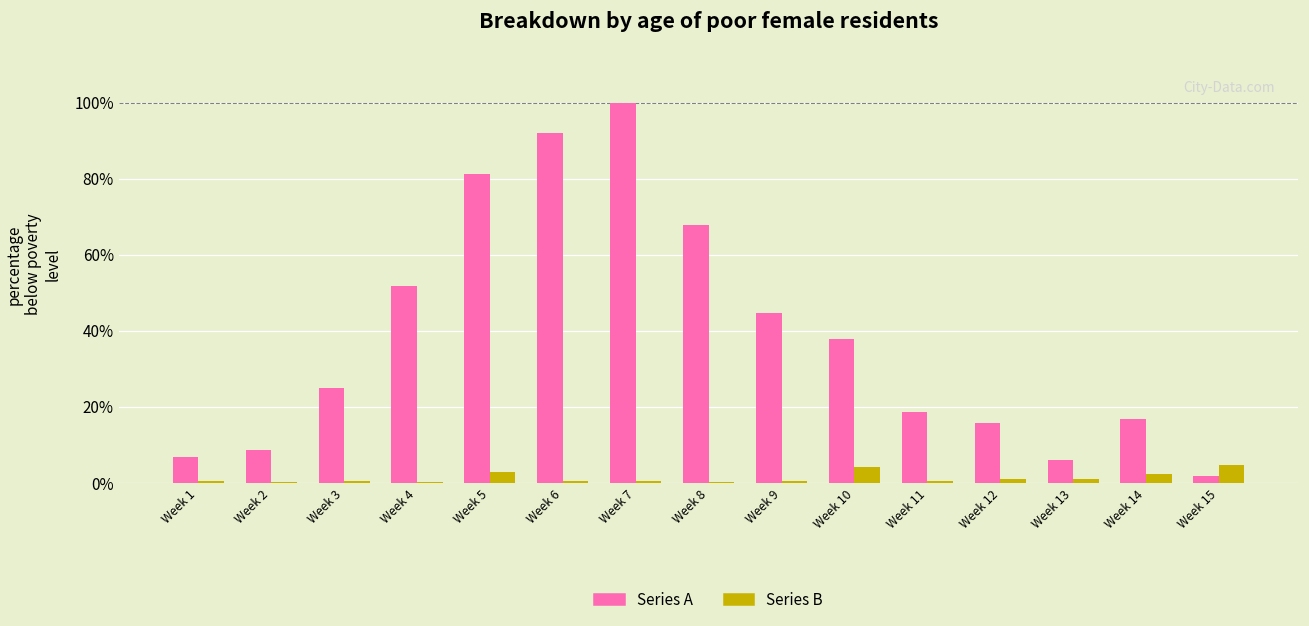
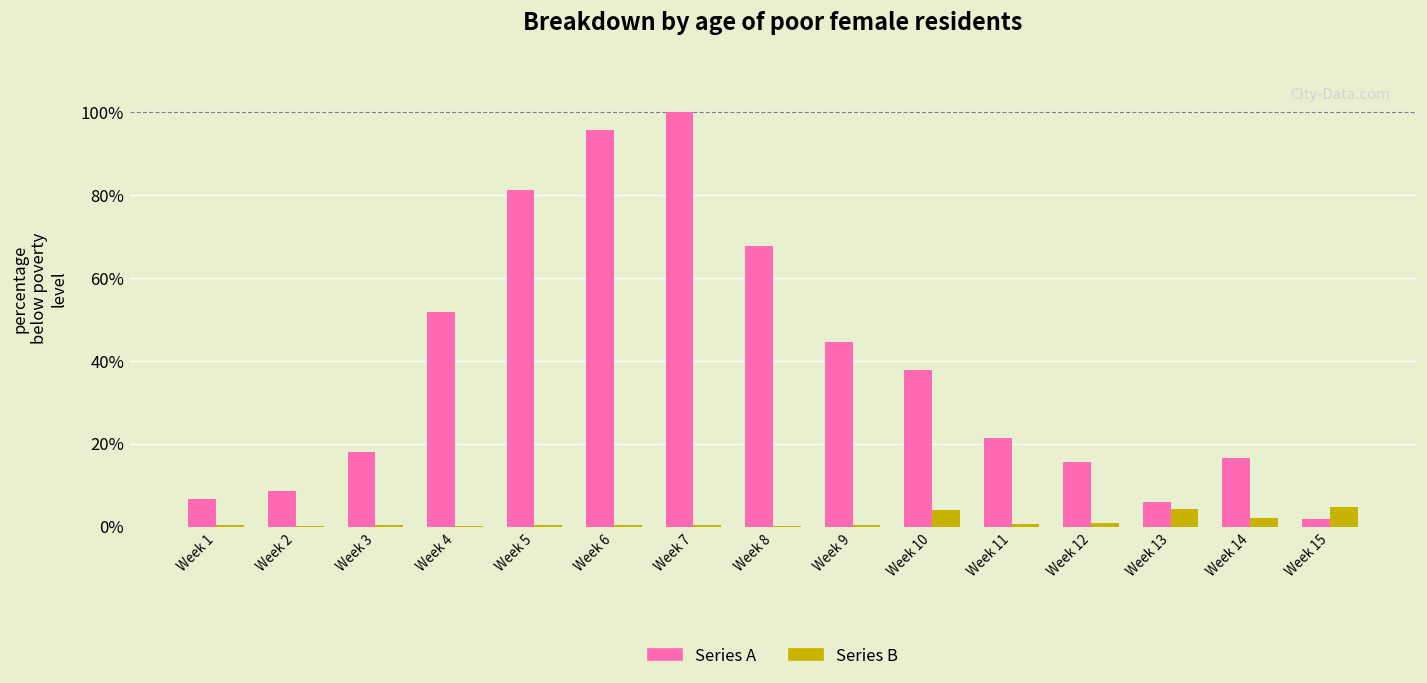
  {
    "Series A": {
      "Week 1": "7%",
      "Week 2": "9%",
-     "Week 3": "25%",
+     "Week 3": "18%",
      "Week 4": "52%",
      "Week 5": "81%",
-     "Week 6": "92%",
+     "Week 6": "96%",
      "Week 7": "100%",
      "Week 8": "68%",
      "Week 9": "45%",
      "Week 10": "38%",
-     "Week 11": "19%",
+     "Week 11": "21%",
      "Week 12": "16%",
      "Week 13": "6%",
      "Week 14": "17%",
      "Week 15": "2%"
    },
    "Series B": {
-     "Week 5": "3%",
+     "Week 5": "0%",
      "Week 10": "4%",
      "Week 12": "1%",
-     "Week 13": "1%",
+     "Week 13": "4%",
      "Week 14": "2%",
      "Week 15": "5%"
    }
  }
